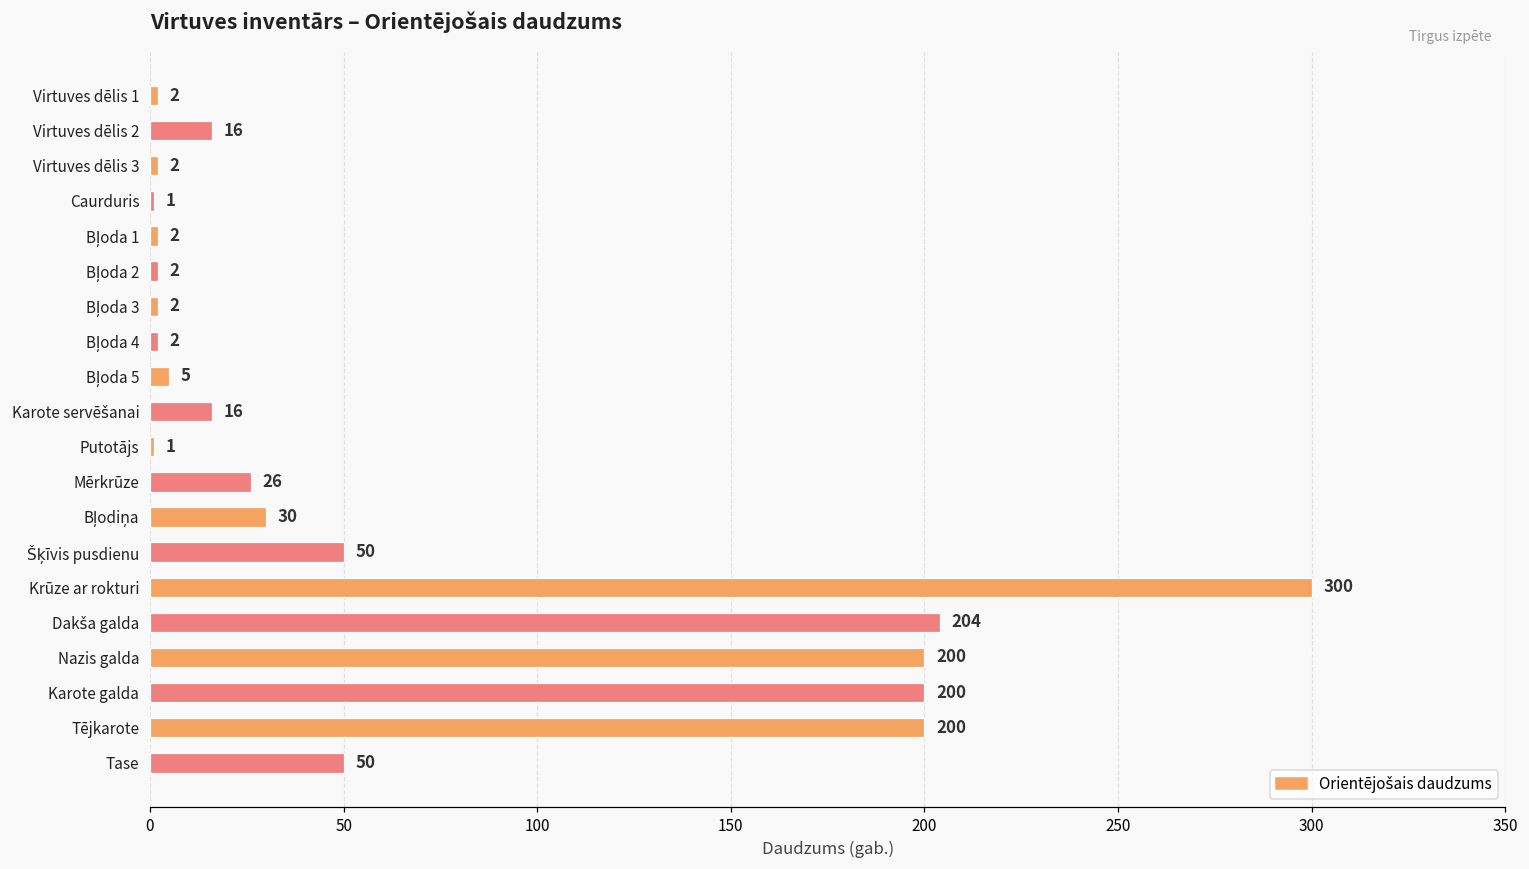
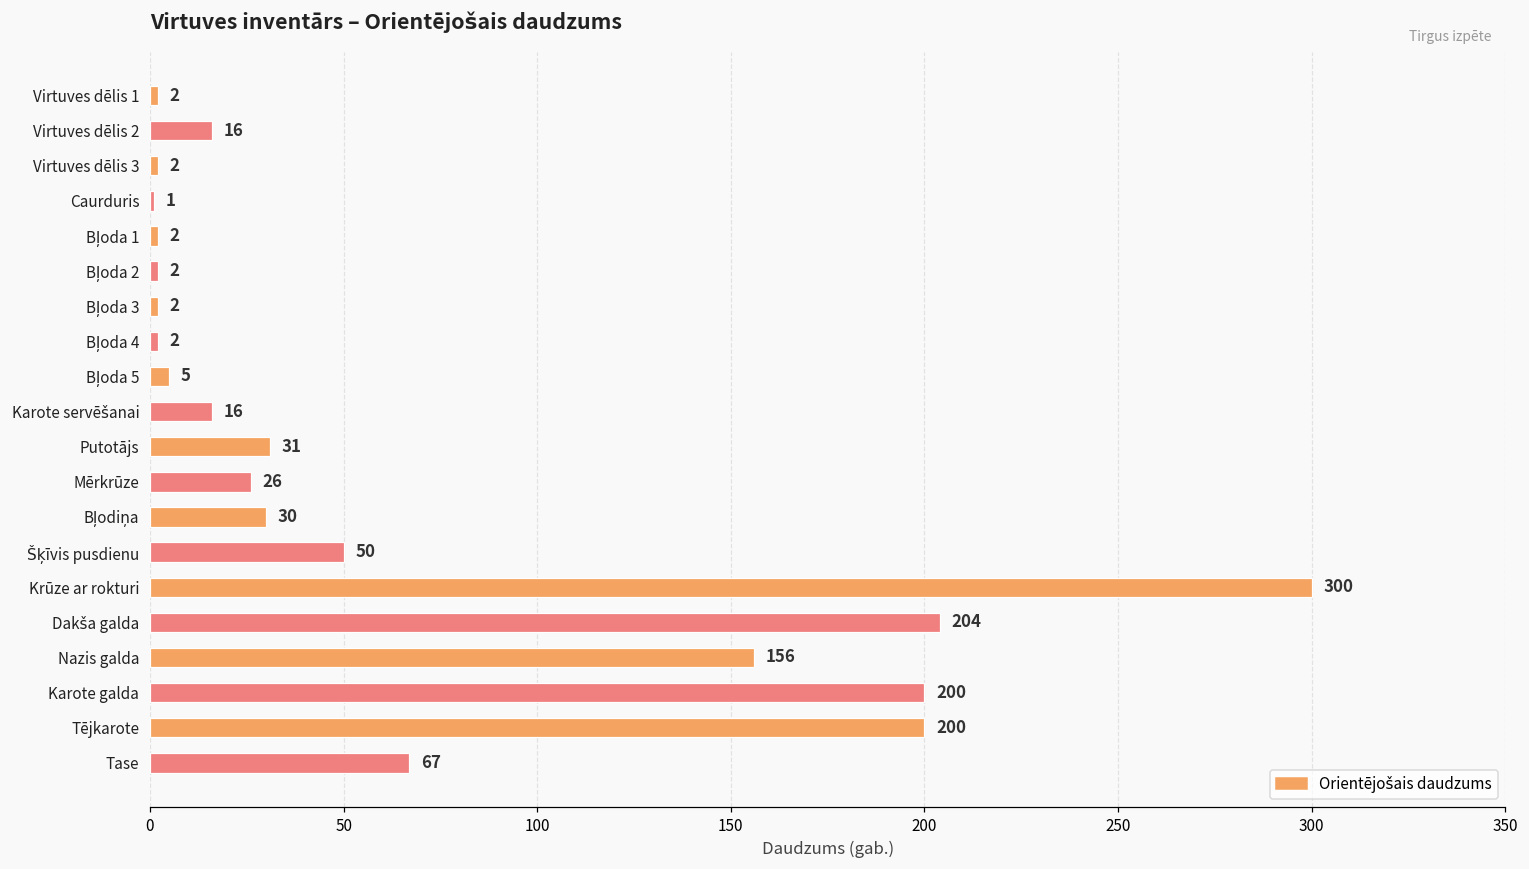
  {
    "Virtuves dēlis 1": 2,
    "Virtuves dēlis 2": 16,
    "Virtuves dēlis 3": 2,
    "Caurduris": 1,
    "Bļoda 1": 2,
    "Bļoda 2": 2,
    "Bļoda 3": 2,
    "Bļoda 4": 2,
    "Bļoda 5": 5,
    "Karote servēšanai": 16,
-   "Putotājs": 1,
+   "Putotājs": 31,
    "Mērkrūze": 26,
    "Bļodiņa": 30,
    "Šķīvis pusdienu": 50,
    "Krūze ar rokturi": 300,
    "Dakša galda": 204,
-   "Nazis galda": 200,
+   "Nazis galda": 156,
    "Karote galda": 200,
    "Tējkarote": 200,
-   "Tase": 50
+   "Tase": 67
  }
